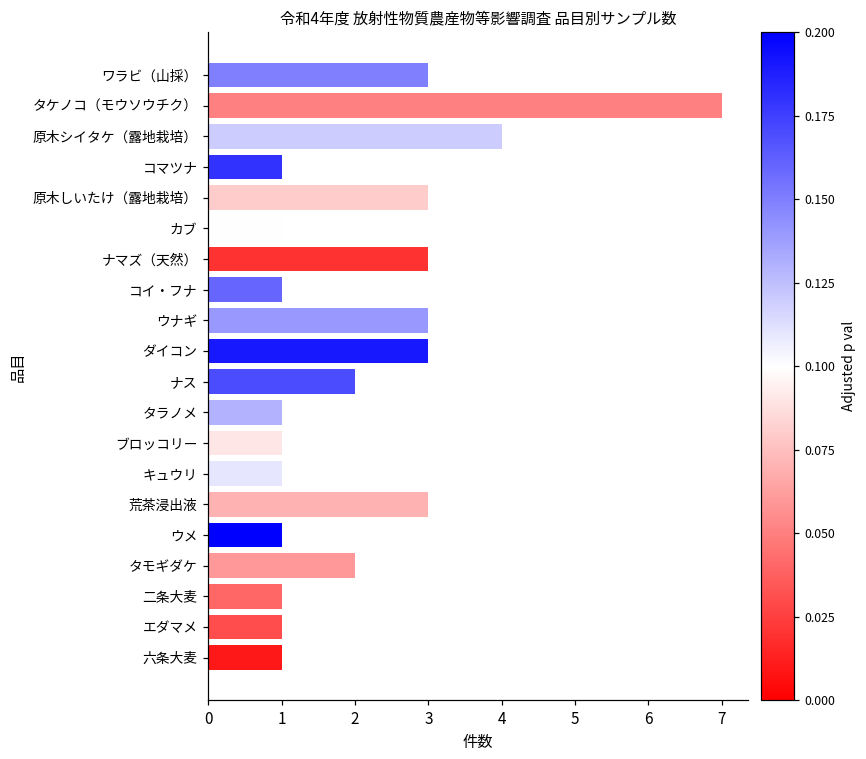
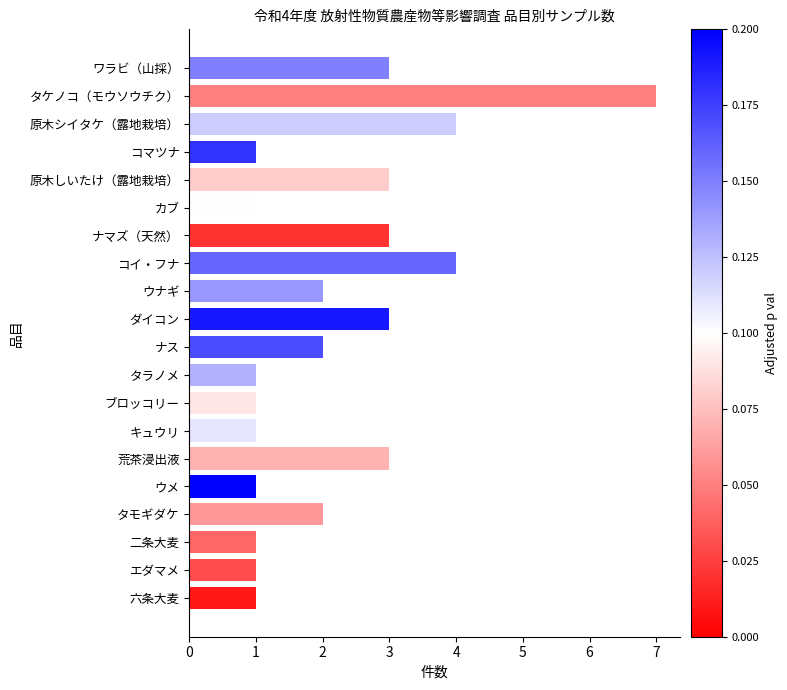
  {
    "ワラビ（山採）": 3,
    "タケノコ（モウソウチク）": 7,
    "原木シイタケ（露地栽培）": 4,
    "コマツナ": 1,
    "原木しいたけ（露地栽培）": 3,
    "カブ": 1,
    "ナマズ（天然）": 3,
-   "コイ・フナ": 1,
-   "ウナギ": 3,
+   "コイ・フナ": 4,
+   "ウナギ": 2,
    "ダイコン": 3,
    "ナス": 2,
    "タラノメ": 1,
    "ブロッコリー": 1,
    "キュウリ": 1,
    "荒茶浸出液": 3,
    "ウメ": 1,
    "タモギダケ": 2,
    "二条大麦": 1,
    "エダマメ": 1,
    "六条大麦": 1
  }
